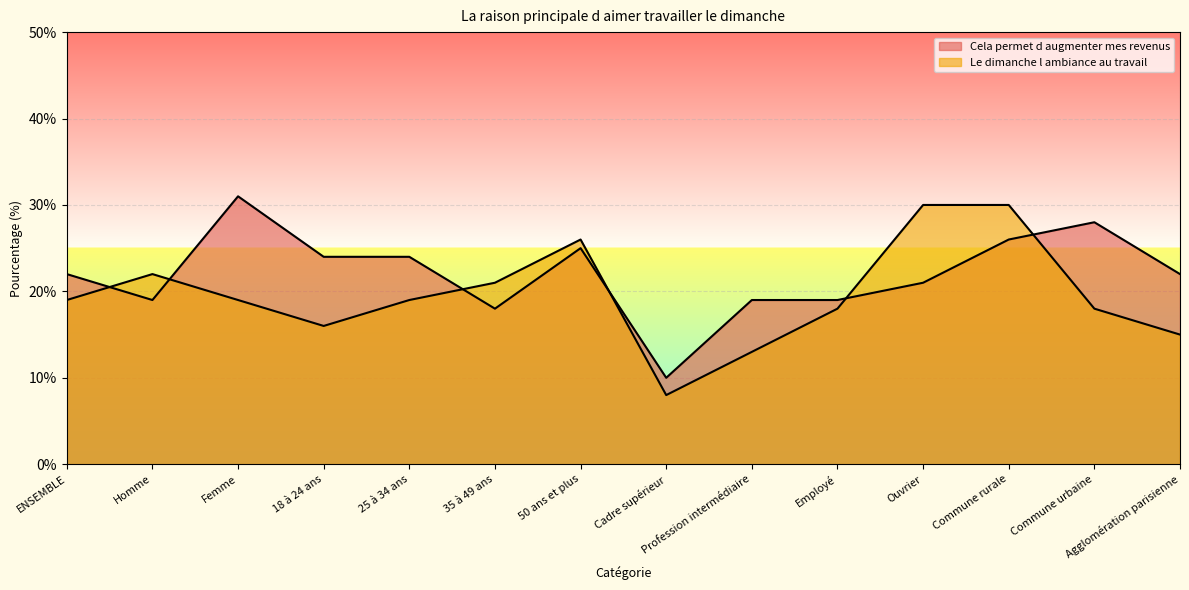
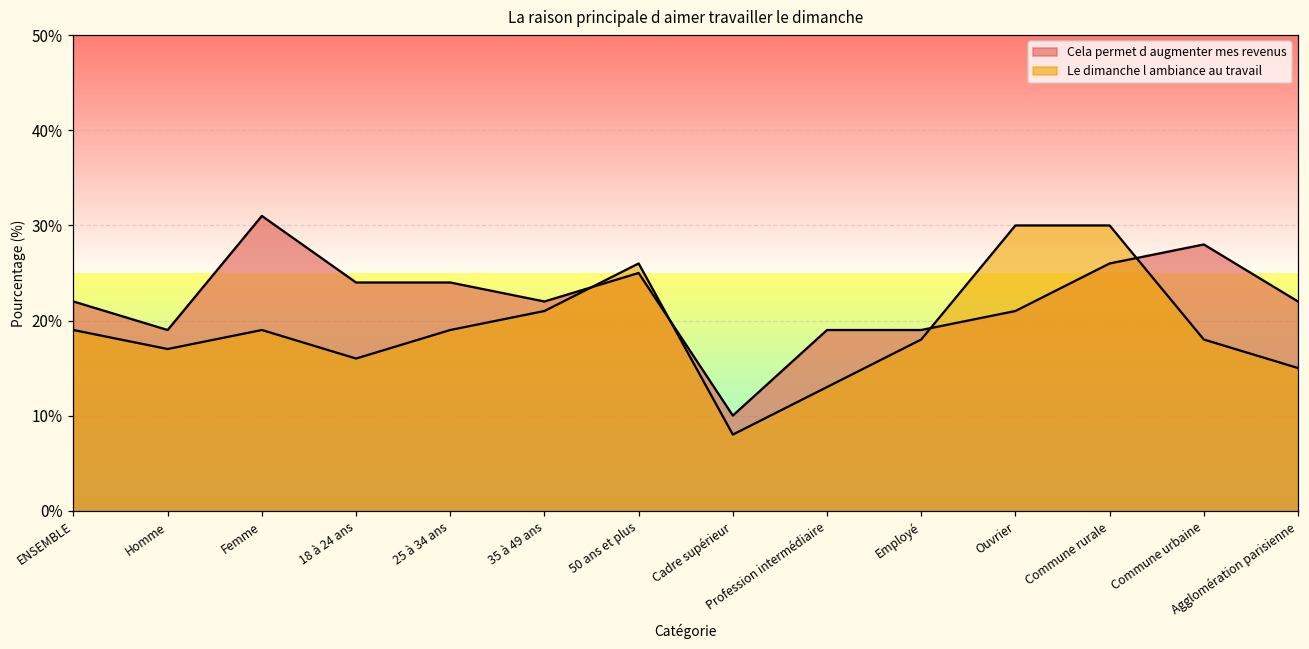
  {
    "Cela permet d augmenter mes revenus": {
      "ENSEMBLE": "22%",
      "Homme": "19%",
      "Femme": "31%",
      "18 à 24 ans": "24%",
      "25 à 34 ans": "24%",
-     "35 à 49 ans": "18%",
+     "35 à 49 ans": "22%",
      "50 ans et plus": "25%",
      "Cadre supérieur": "10%",
      "Profession intermédiaire": "19%",
      "Employé": "19%",
      "Ouvrier": "21%",
      "Commune rurale": "26%",
      "Commune urbaine": "28%",
      "Agglomération parisienne": "22%"
    },
    "Le dimanche l ambiance au travail": {
      "ENSEMBLE": "19%",
-     "Homme": "22%",
+     "Homme": "17%",
      "Femme": "19%",
      "18 à 24 ans": "16%",
      "25 à 34 ans": "19%",
      "35 à 49 ans": "21%",
      "50 ans et plus": "26%",
      "Cadre supérieur": "8%",
      "Profession intermédiaire": "13%",
      "Employé": "18%",
      "Ouvrier": "30%",
      "Commune rurale": "30%",
      "Commune urbaine": "18%",
      "Agglomération parisienne": "15%"
    }
  }
